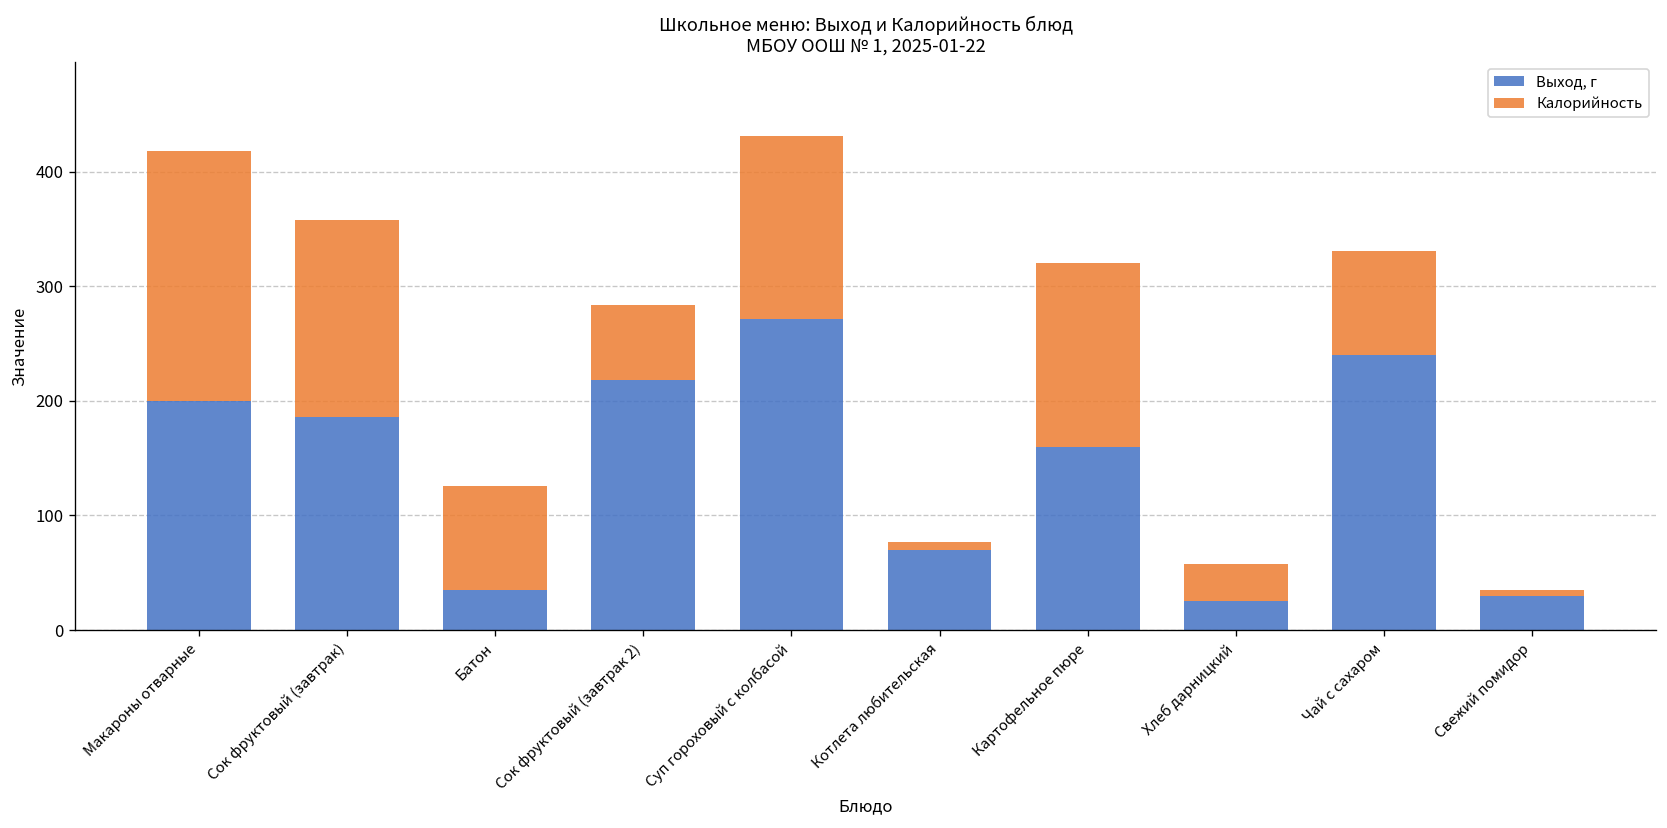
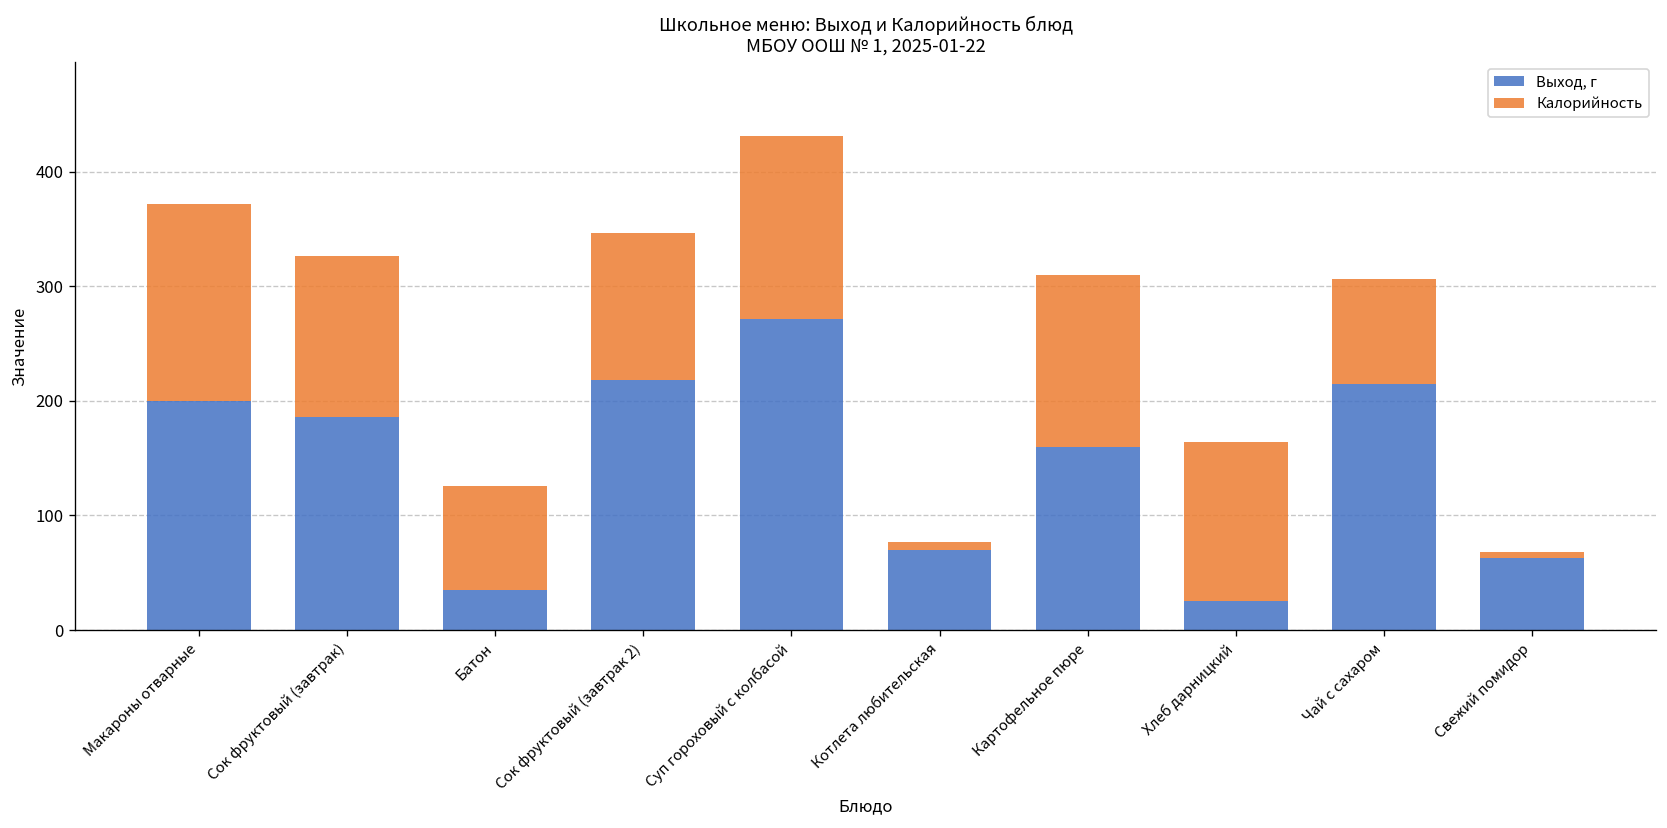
  {
    "Выход, г": {
      "Макароны отварные": 200,
      "Сок фруктовый (завтрак)": 190,
      "Батон": 40,
      "Сок фруктовый (завтрак 2)": 220,
      "Суп гороховый с колбасой": 270,
      "Котлета любительская": 70,
      "Картофельное пюре": 160,
      "Хлеб дарницкий": 30,
-     "Чай с сахаром": 240,
-     "Свежий помидор": 30
+     "Чай с сахаром": 220,
+     "Свежий помидор": 60
    },
    "Калорийность": {
-     "Макароны отварные": 220,
-     "Сок фруктовый (завтрак)": 170,
+     "Макароны отварные": 170,
+     "Сок фруктовый (завтрак)": 140,
      "Батон": 90,
-     "Сок фруктовый (завтрак 2)": 70,
+     "Сок фруктовый (завтрак 2)": 130,
      "Суп гороховый с колбасой": 160,
      "Котлета любительская": 10,
-     "Картофельное пюре": 160,
-     "Хлеб дарницкий": 30,
+     "Картофельное пюре": 150,
+     "Хлеб дарницкий": 140,
      "Чай с сахаром": 90,
      "Свежий помидор": 10
    }
  }
